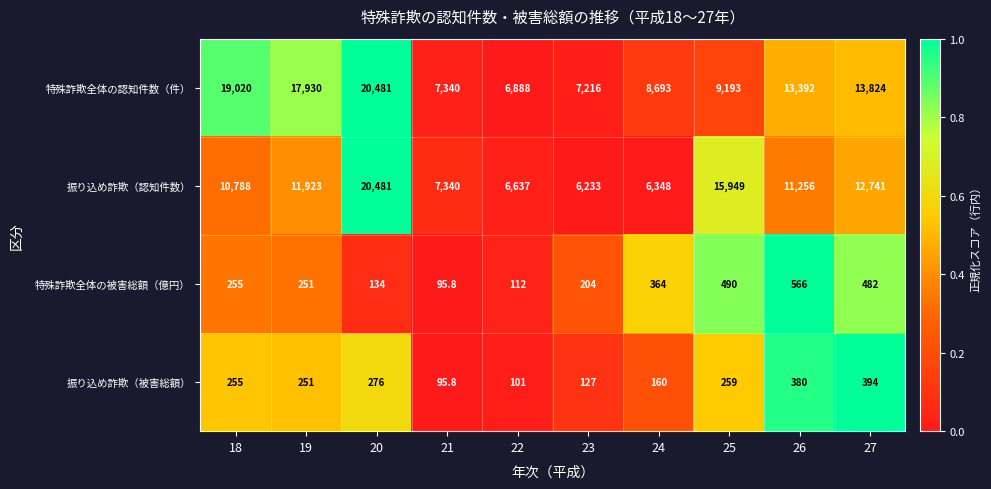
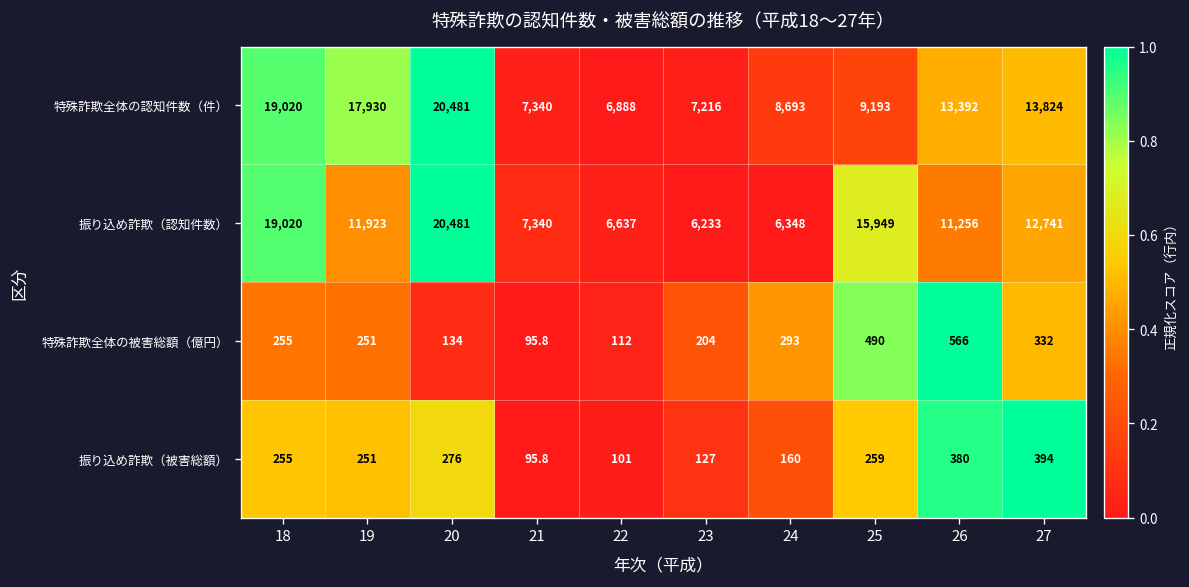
  {
    "特殊詐欺全体の認知件数（件）": {
      "18": "19,020",
      "19": "17,930",
      "20": "20,481",
      "21": "7,340",
      "22": "6,888",
      "23": "7,216",
      "24": "8,693",
      "25": "9,193",
      "26": "13,392",
      "27": "13,824"
    },
    "振り込め詐欺（認知件数）": {
-     "18": "10,788",
+     "18": "19,020",
      "19": "11,923",
      "20": "20,481",
      "21": "7,340",
      "22": "6,637",
      "23": "6,233",
      "24": "6,348",
      "25": "15,949",
      "26": "11,256",
      "27": "12,741"
    },
    "特殊詐欺全体の被害総額（億円）": {
      "18": "255",
      "19": "251",
      "20": "134",
      "21": "95.8",
      "22": "112",
      "23": "204",
-     "24": "364",
+     "24": "293",
      "25": "490",
      "26": "566",
-     "27": "482"
+     "27": "332"
    },
    "振り込め詐欺（被害総額）": {
      "18": "255",
      "19": "251",
      "20": "276",
      "21": "95.8",
      "22": "101",
      "23": "127",
      "24": "160",
      "25": "259",
      "26": "380",
      "27": "394"
    }
  }
